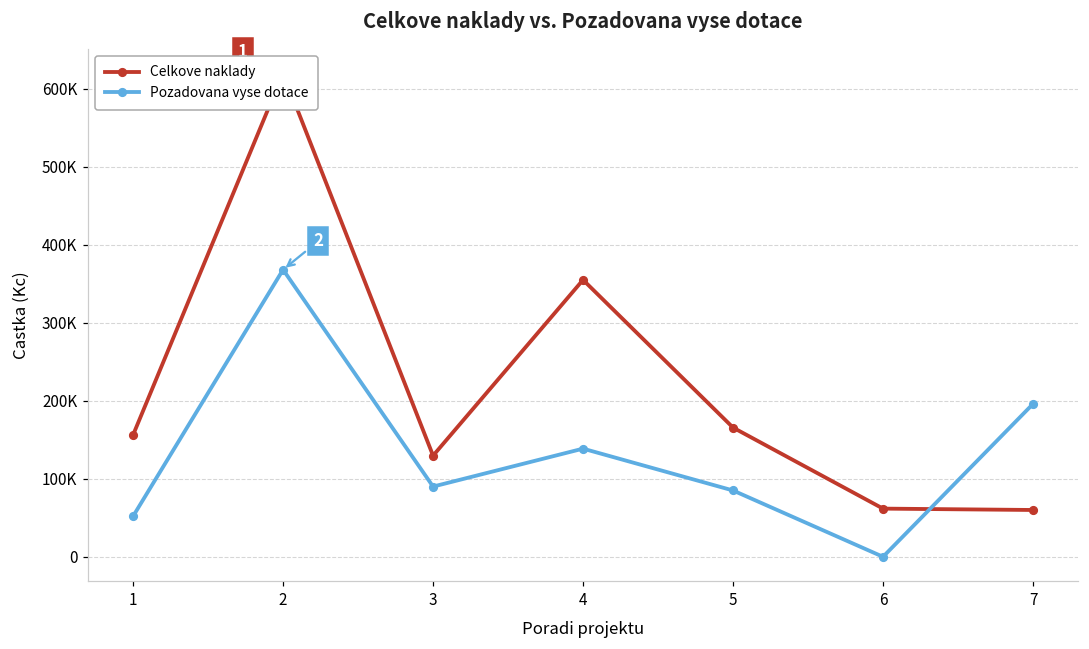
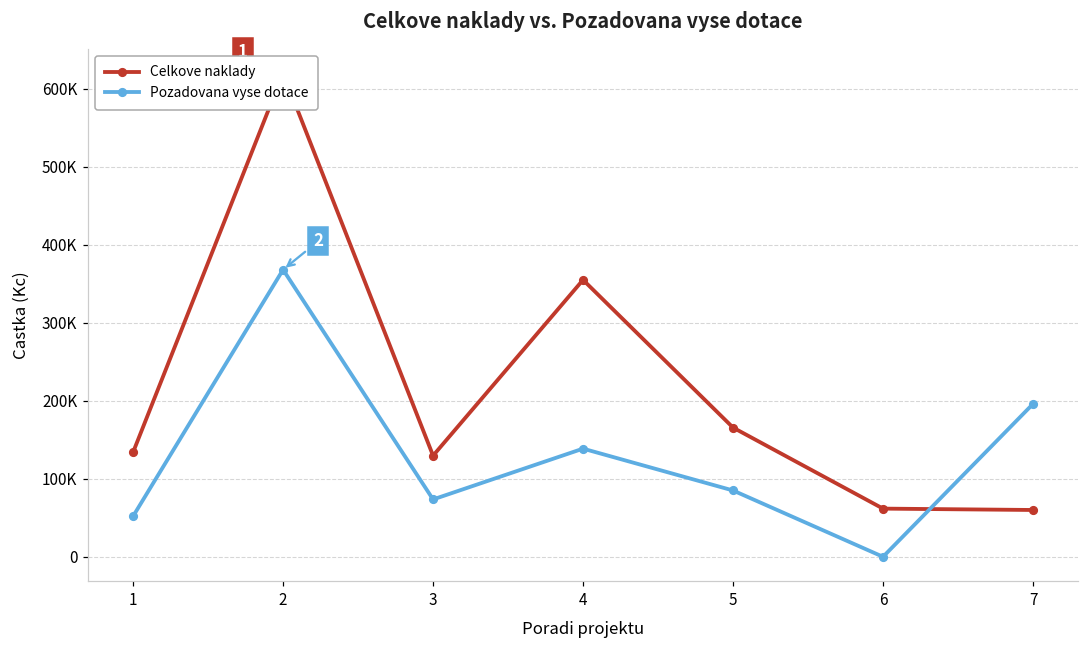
  {
    "Celkove naklady": {
-     "1": 160000,
+     "1": 130000,
      "3": 130000,
      "4": 350000,
      "5": 170000,
      "6": 60000,
      "7": 60000
    },
    "Pozadovana vyse dotace": {
      "1": 50000,
      "2": 370000,
-     "3": 90000,
+     "3": 70000,
      "4": 140000,
      "5": 90000,
      "6": 0,
      "7": 200000
    }
  }
